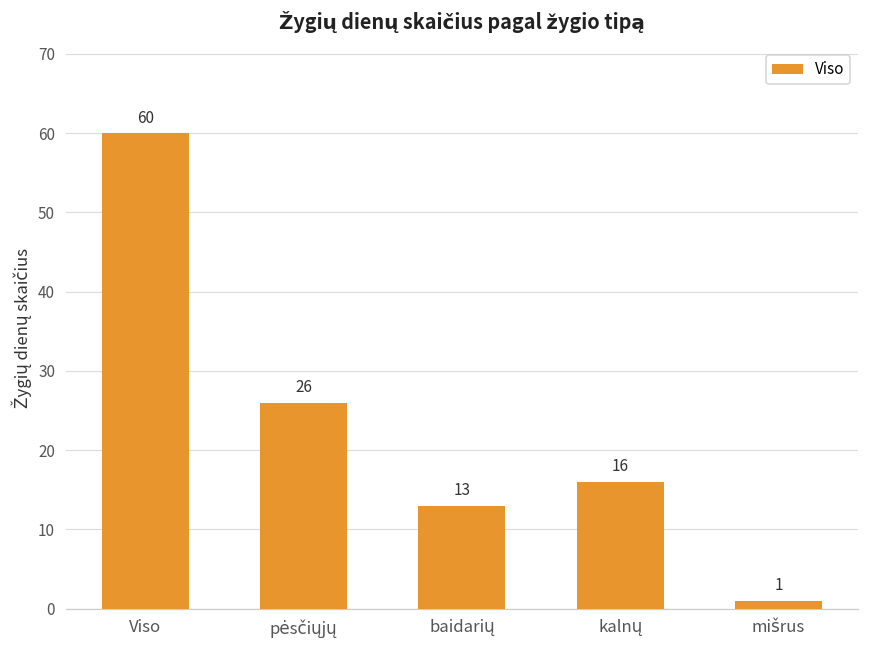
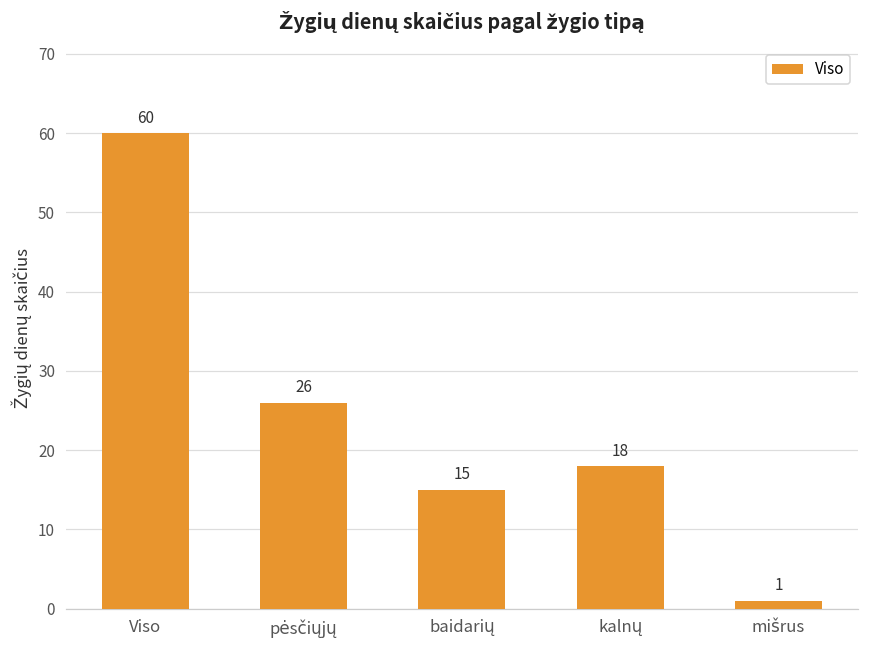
  {
    "Viso": 60,
    "pėsčiųjų": 26,
-   "baidarių": 13,
-   "kalnų": 16,
+   "baidarių": 15,
+   "kalnų": 18,
    "mišrus": 1
  }
